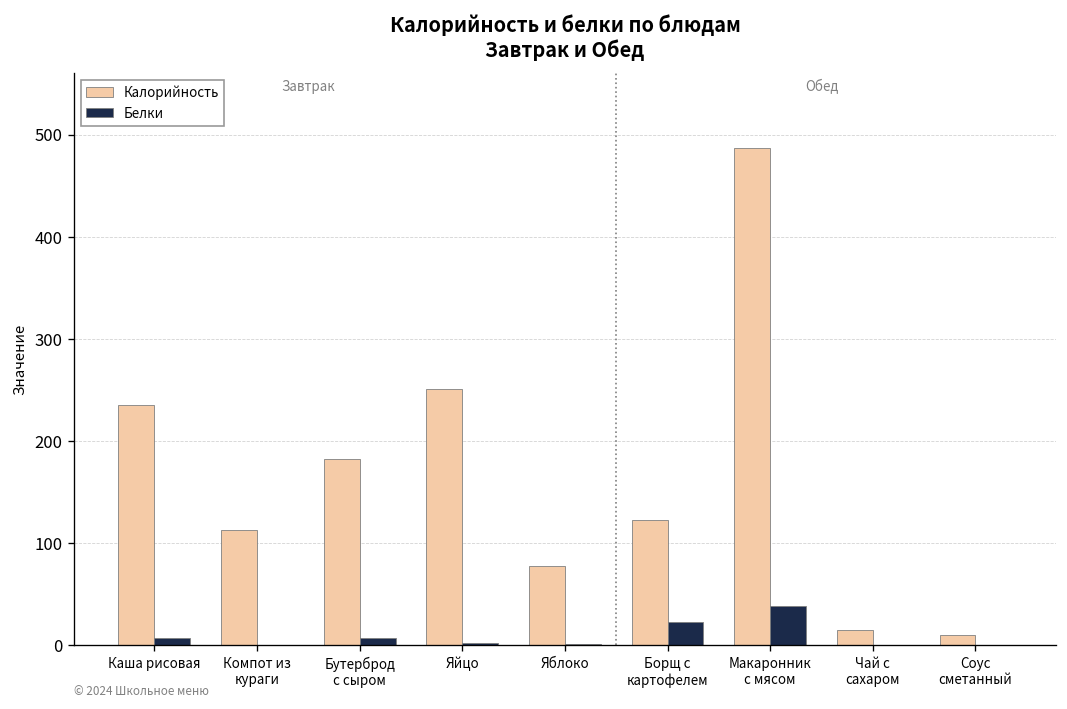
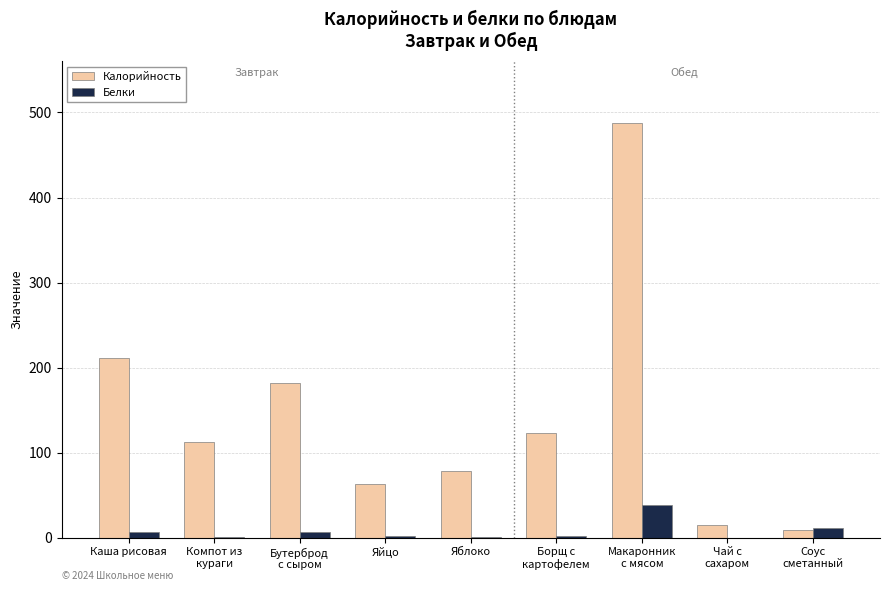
  {
    "Калорийность": {
-     "Каша рисовая": 240,
+     "Каша рисовая": 210,
      "Компот из кураги": 110,
      "Бутерброд с сыром": 180,
-     "Яйцо": 250,
+     "Яйцо": 60,
      "Яблоко": 80,
      "Борщ с картофелем": 120,
      "Макаронник с мясом": 490,
      "Чай с сахаром": 10,
      "Соус сметанный": 10
    },
    "Белки": {
      "Каша рисовая": 10,
      "Бутерброд с сыром": 10,
-     "Борщ с картофелем": 20,
+     "Борщ с картофелем": 0,
      "Макаронник с мясом": 40,
-     "Соус сметанный": 0
+     "Соус сметанный": 10
    }
  }
